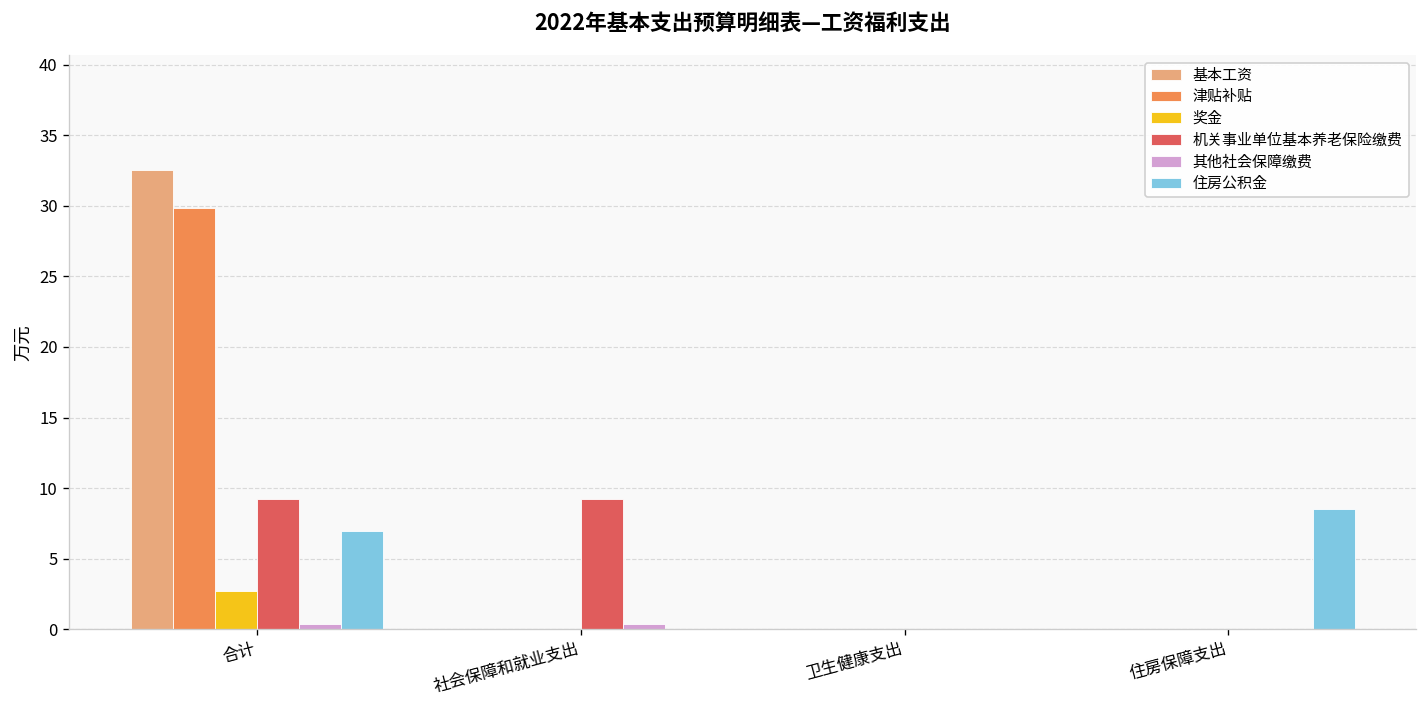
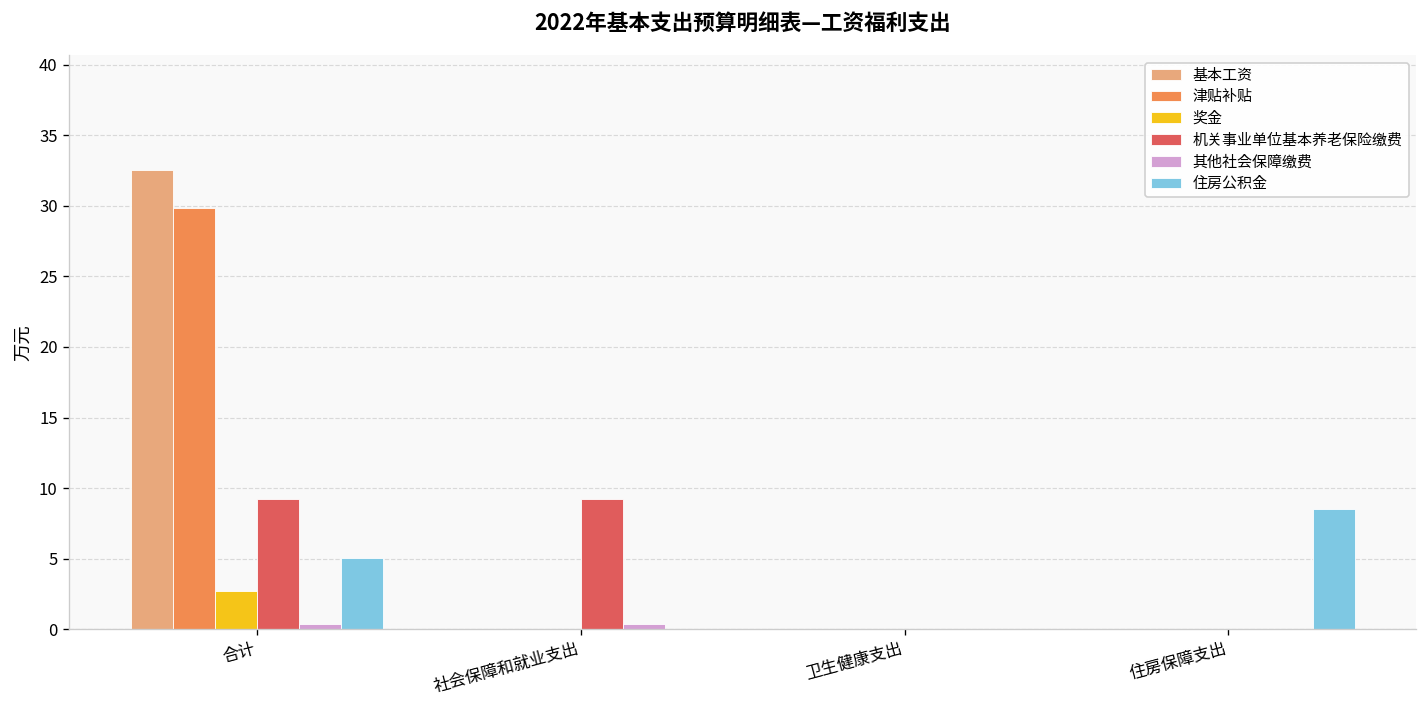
  {
    "奖金": {
      "合计": 2.7,
      "社会保障和就业支出": 0.0,
      "卫生健康支出": 0.0,
      "住房保障支出": 0.0
    },
    "其他社会保障缴费": {
      "合计": 0.4,
      "社会保障和就业支出": 0.4,
      "卫生健康支出": 0.0,
      "住房保障支出": 0.0
    },
    "住房公积金": {
-     "合计": 6.9,
+     "合计": 5.1,
      "社会保障和就业支出": 0.0,
      "卫生健康支出": 0.0,
      "住房保障支出": 8.6
    }
  }
